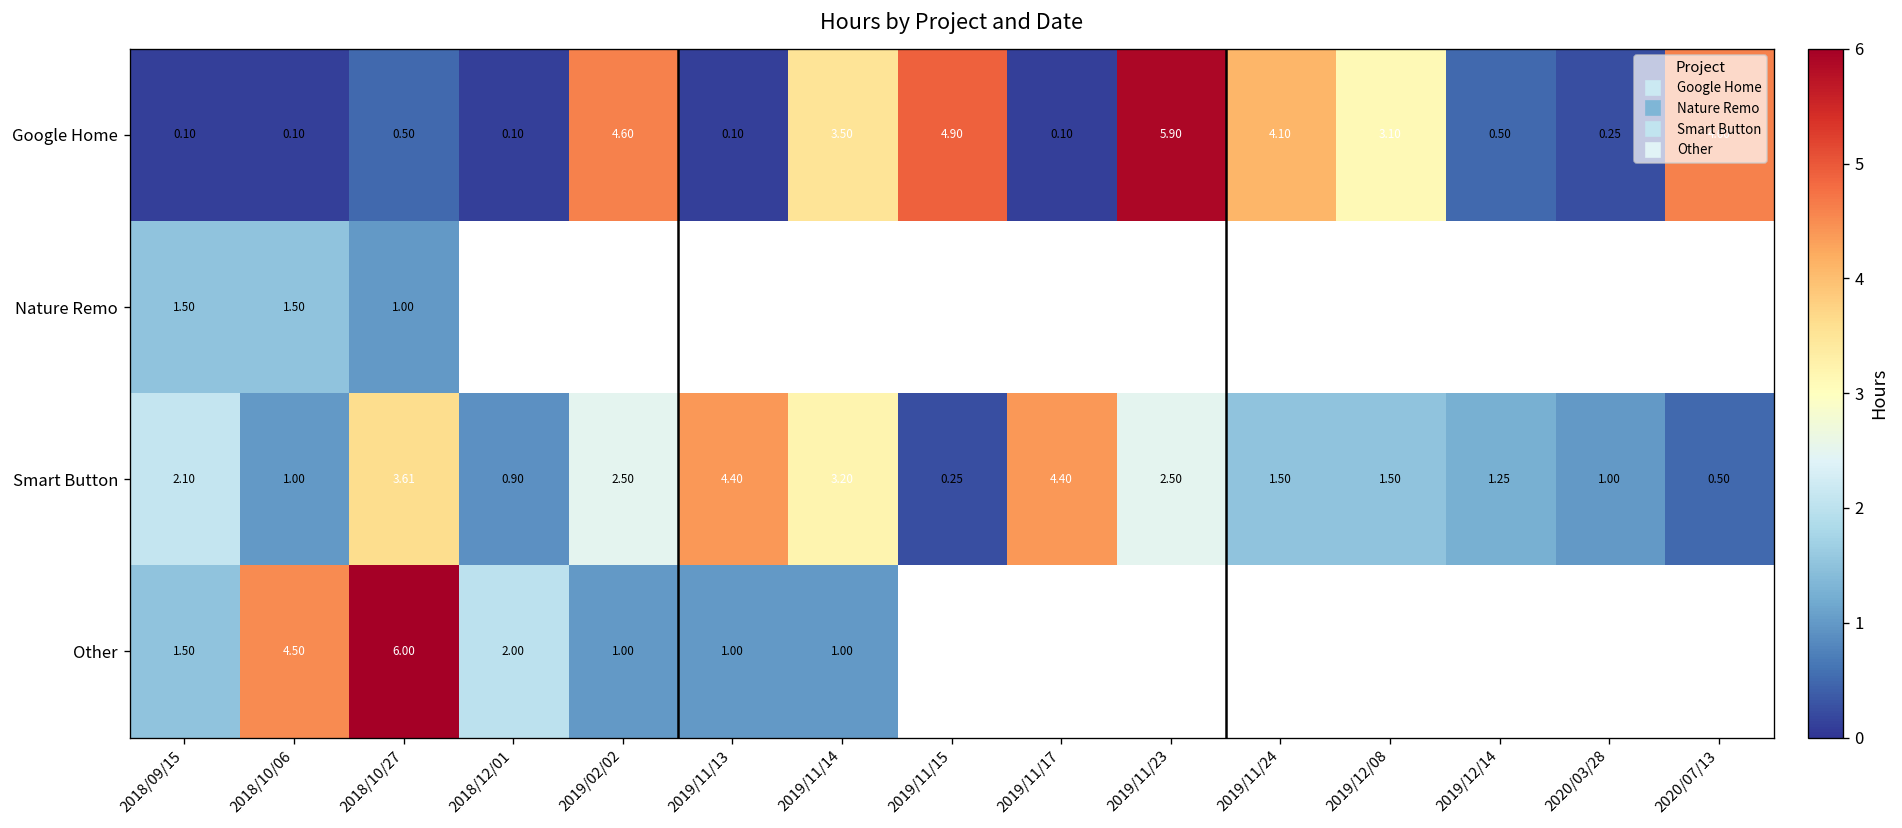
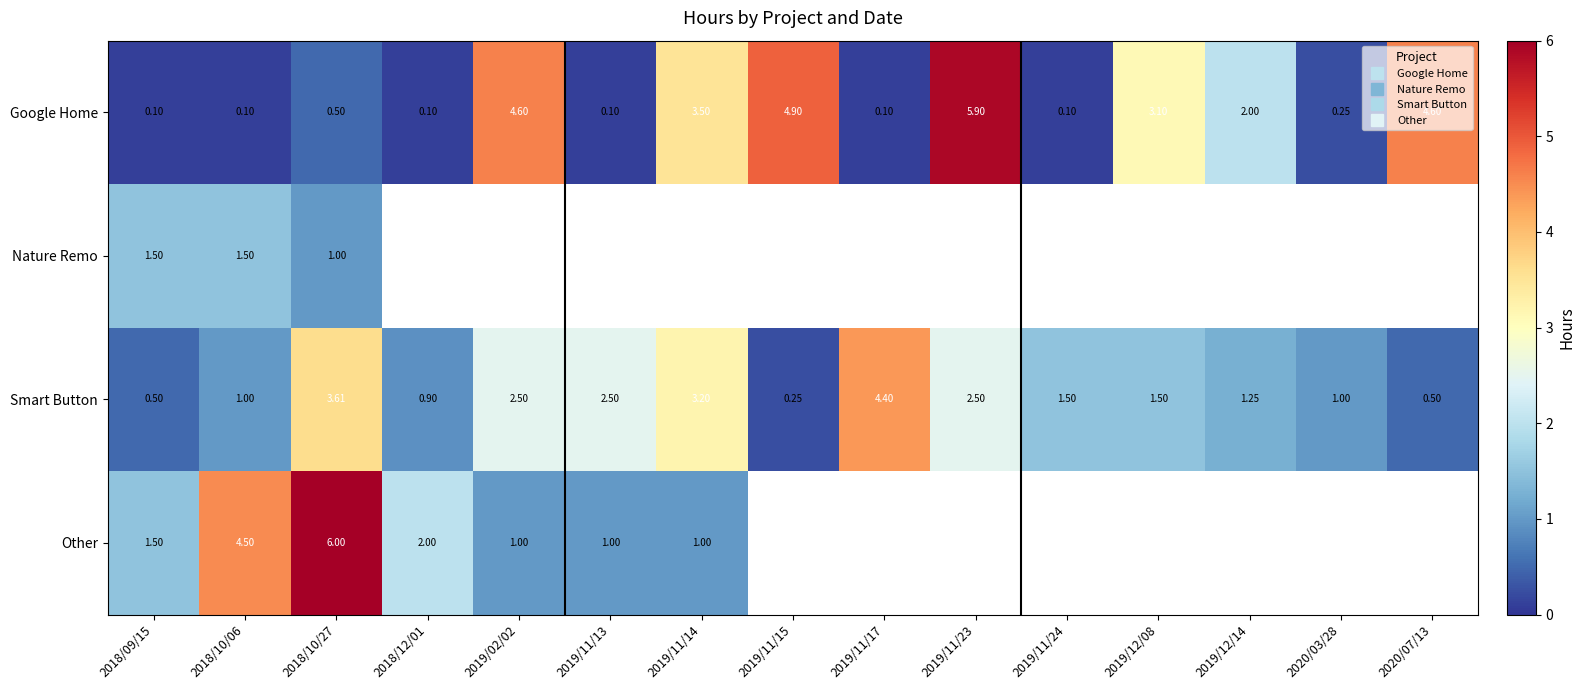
  {
    "Google Home": {
      "2018/09/15": 0.10,
      "2018/10/06": 0.10,
      "2018/10/27": 0.50,
      "2018/12/01": 0.10,
      "2019/02/02": 4.60,
      "2019/11/13": 0.10,
      "2019/11/14": 3.50,
      "2019/11/15": 4.90,
      "2019/11/17": 0.10,
      "2019/11/23": 5.90,
-     "2019/11/24": 4.10,
+     "2019/11/24": 0.10,
      "2019/12/08": 3.10,
-     "2019/12/14": 0.50,
+     "2019/12/14": 2.00,
      "2020/03/28": 0.25
    },
    "Nature Remo": {
      "2018/09/15": 1.50,
      "2018/10/06": 1.50,
      "2018/10/27": 1.00
    },
    "Smart Button": {
-     "2018/09/15": 2.10,
+     "2018/09/15": 0.50,
      "2018/10/06": 1.00,
      "2018/10/27": 3.61,
      "2018/12/01": 0.90,
      "2019/02/02": 2.50,
-     "2019/11/13": 4.40,
+     "2019/11/13": 2.50,
      "2019/11/14": 3.20,
      "2019/11/15": 0.25,
      "2019/11/17": 4.40,
      "2019/11/23": 2.50,
      "2019/11/24": 1.50,
      "2019/12/08": 1.50,
      "2019/12/14": 1.25,
      "2020/03/28": 1.00,
      "2020/07/13": 0.50
    },
    "Other": {
      "2018/09/15": 1.50,
      "2018/10/06": 4.50,
      "2018/10/27": 6.00,
      "2018/12/01": 2.00,
      "2019/02/02": 1.00,
      "2019/11/13": 1.00,
      "2019/11/14": 1.00
    }
  }
